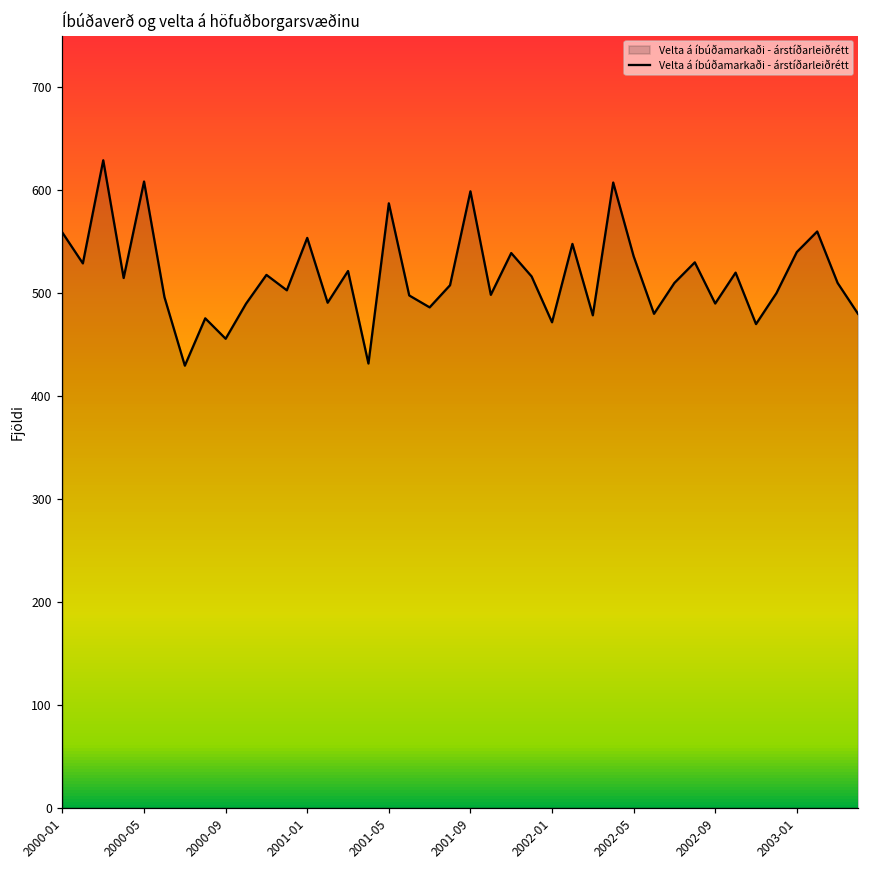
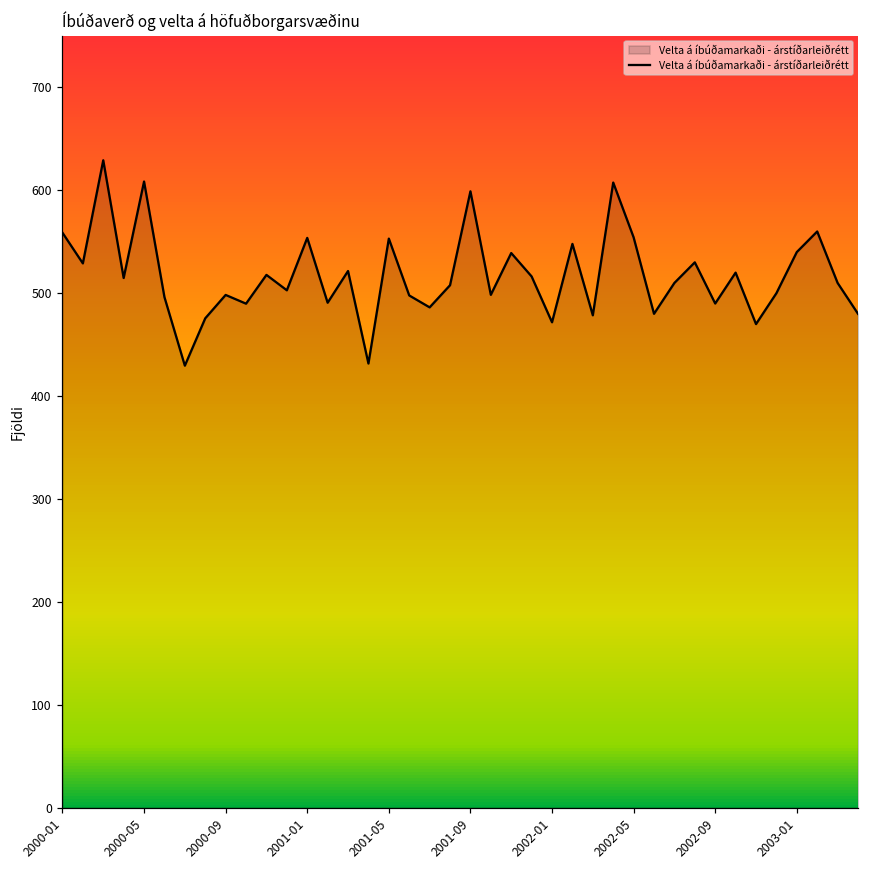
  {
    "2000-01": 560,
    "2000-05": 610,
-   "2000-09": 460,
+   "2000-09": 500,
    "2001-01": 550,
-   "2001-05": 590,
+   "2001-05": 550,
    "2001-09": 600,
    "2002-01": 470,
-   "2002-05": 540,
+   "2002-05": 550,
    "2002-09": 490,
    "2003-01": 540
  }
